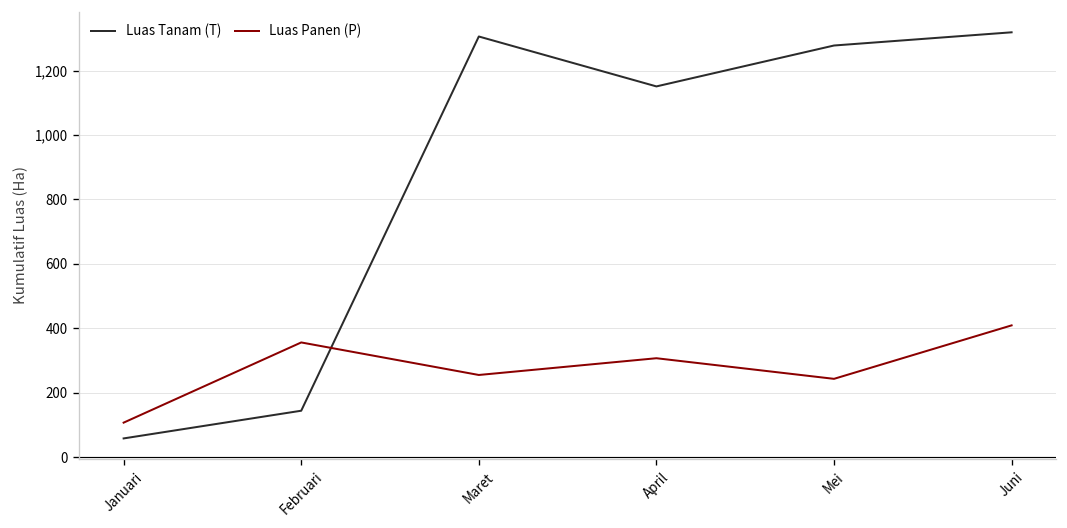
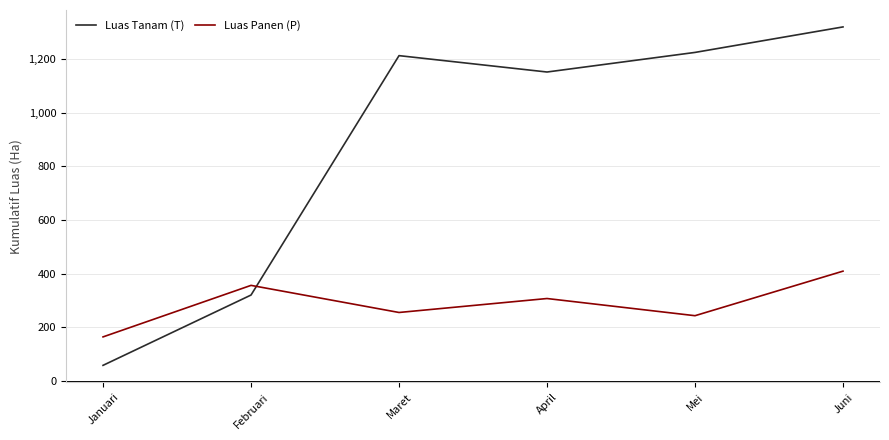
  {
    "Luas Tanam (T)": {
      "Januari": "60",
-     "Februari": "140",
-     "Maret": "1,310",
+     "Februari": "320",
+     "Maret": "1,210",
      "April": "1,150",
-     "Mei": "1,280",
+     "Mei": "1,220",
      "Juni": "1,320"
    },
    "Luas Panen (P)": {
-     "Januari": "110",
+     "Januari": "160",
      "Februari": "360",
      "Maret": "260",
      "April": "310",
      "Mei": "240",
      "Juni": "410"
    }
  }
